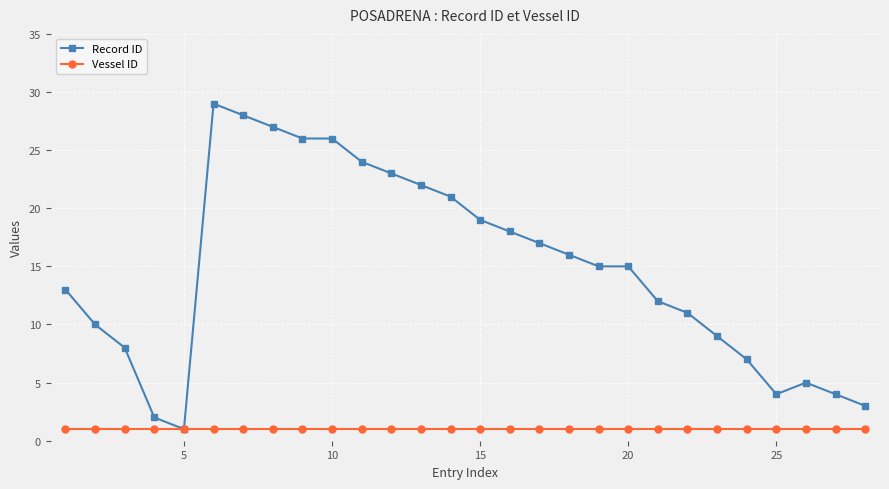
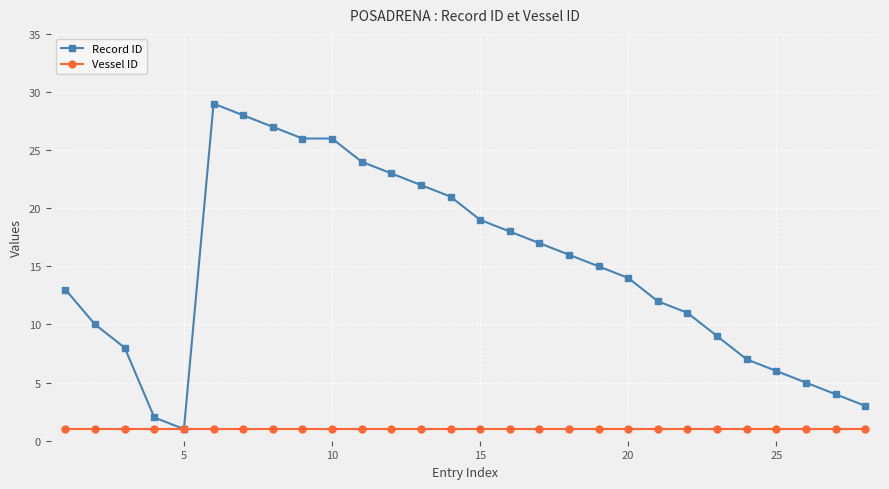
  {
    "Record ID": {
      "10": 26,
      "15": 19,
-     "20": 15,
-     "25": 4
+     "20": 14,
+     "25": 6
    },
    "Vessel ID": {
      "10": 1,
      "15": 1,
      "20": 1,
      "25": 1
    }
  }
